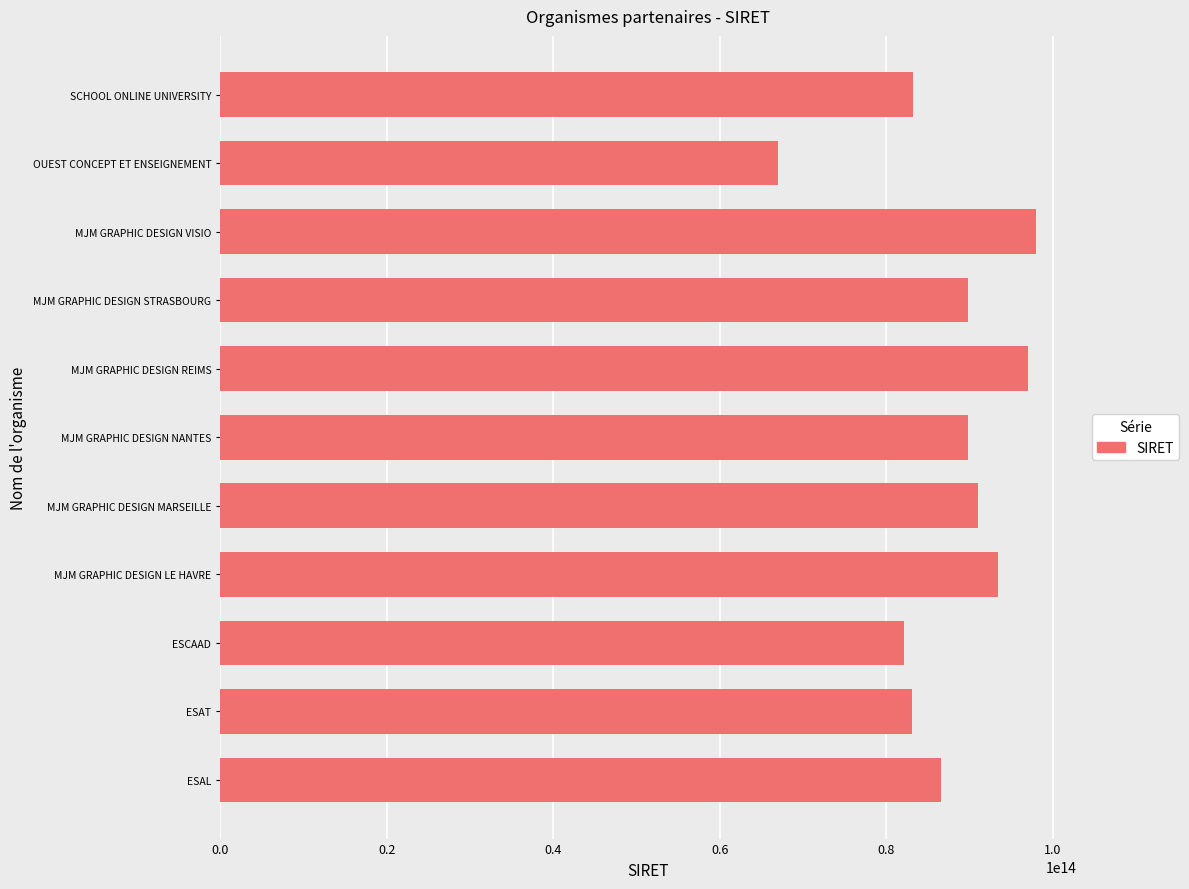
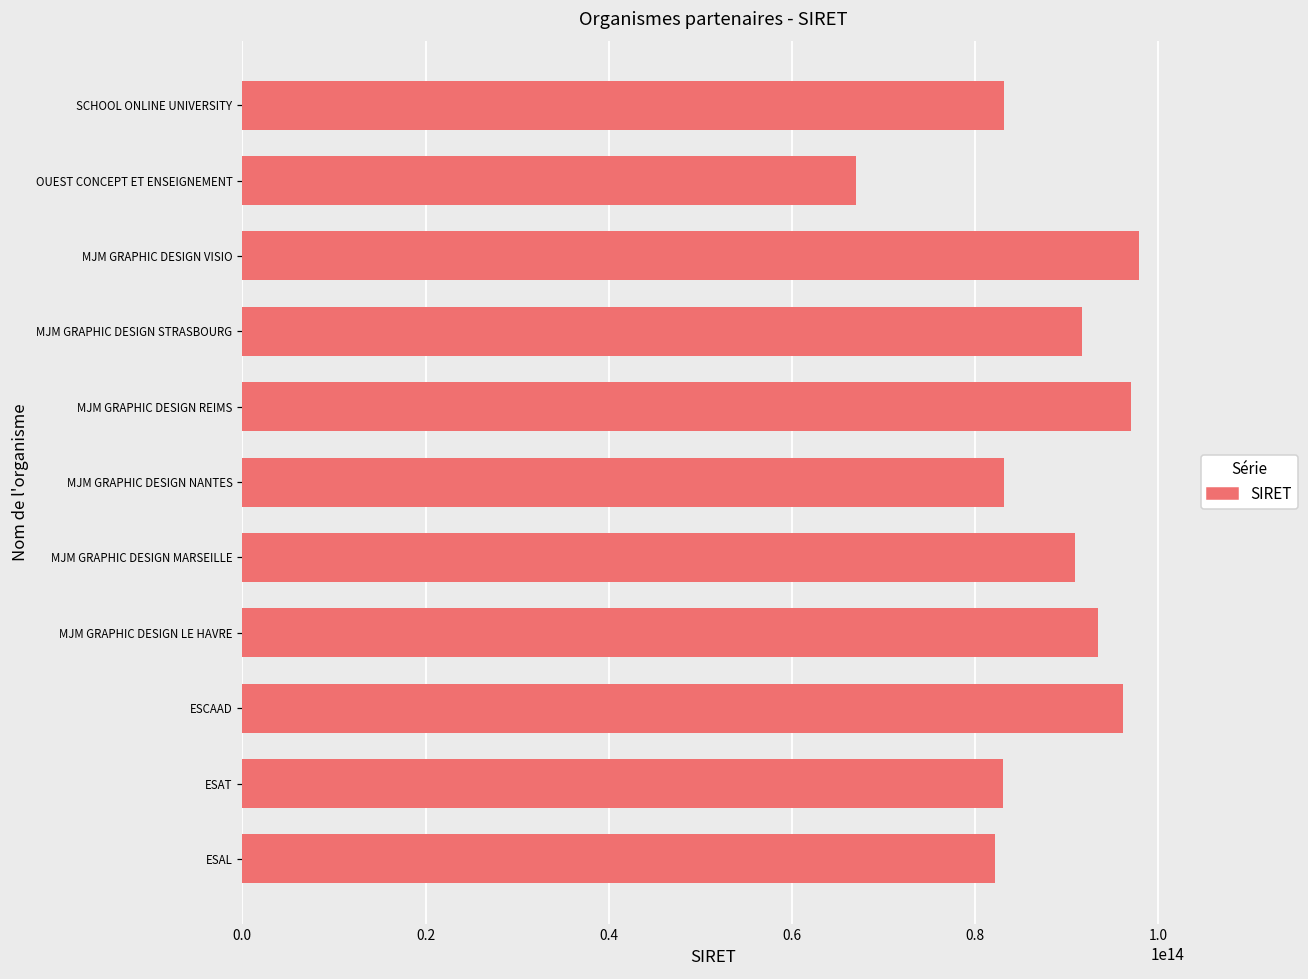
  {
    "SCHOOL ONLINE UNIVERSITY": 83000000000000,
    "OUEST CONCEPT ET ENSEIGNEMENT": 67000000000000,
    "MJM GRAPHIC DESIGN VISIO": 98000000000000,
-   "MJM GRAPHIC DESIGN STRASBOURG": 90000000000000,
+   "MJM GRAPHIC DESIGN STRASBOURG": 92000000000000,
    "MJM GRAPHIC DESIGN REIMS": 97000000000000,
-   "MJM GRAPHIC DESIGN NANTES": 90000000000000,
+   "MJM GRAPHIC DESIGN NANTES": 83000000000000,
    "MJM GRAPHIC DESIGN MARSEILLE": 91000000000000,
    "MJM GRAPHIC DESIGN LE HAVRE": 93000000000000,
-   "ESCAAD": 82000000000000,
+   "ESCAAD": 96000000000000,
    "ESAT": 83000000000000,
-   "ESAL": 87000000000000
+   "ESAL": 82000000000000
  }
